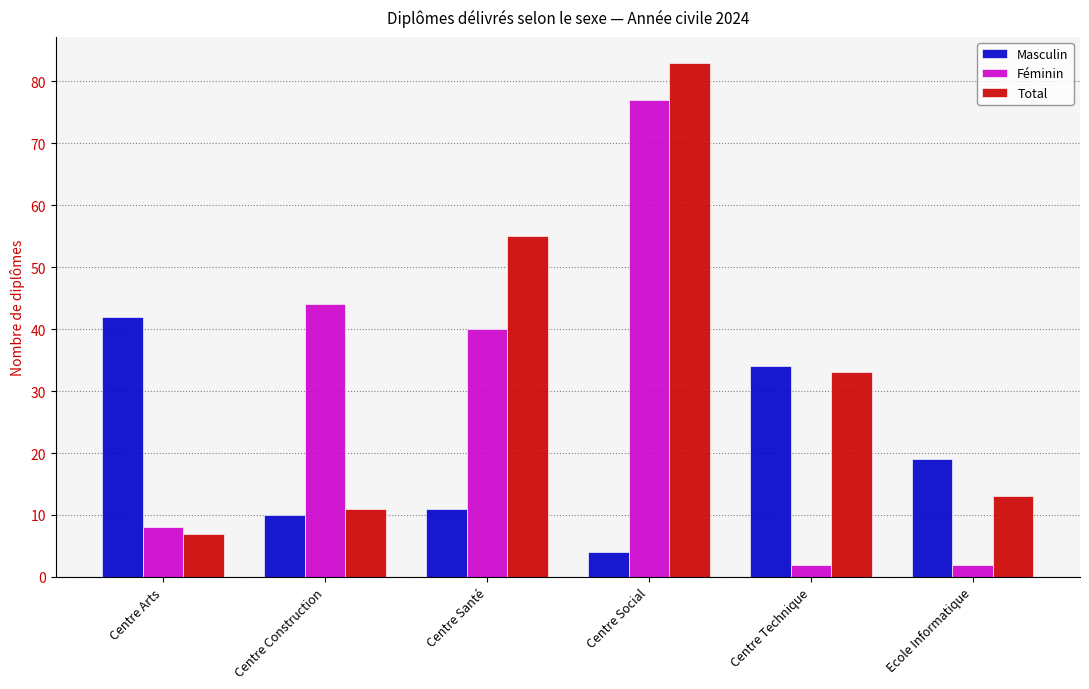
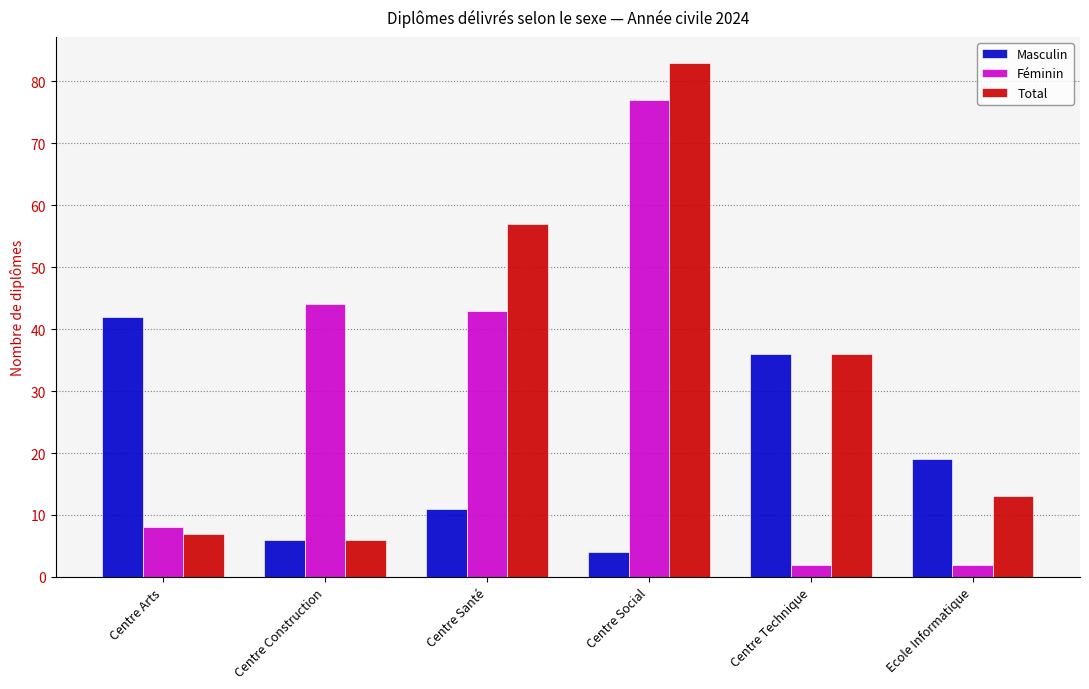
  {
    "Masculin": {
      "Centre Arts": 42,
-     "Centre Construction": 10,
+     "Centre Construction": 6,
      "Centre Santé": 11,
      "Centre Social": 4,
-     "Centre Technique": 34,
+     "Centre Technique": 36,
      "Ecole Informatique": 19
    },
    "Féminin": {
      "Centre Arts": 8,
      "Centre Construction": 44,
-     "Centre Santé": 40,
+     "Centre Santé": 43,
      "Centre Social": 77,
      "Centre Technique": 2,
      "Ecole Informatique": 2
    },
    "Total": {
      "Centre Arts": 7,
-     "Centre Construction": 11,
-     "Centre Santé": 55,
+     "Centre Construction": 6,
+     "Centre Santé": 57,
      "Centre Social": 83,
-     "Centre Technique": 33,
+     "Centre Technique": 36,
      "Ecole Informatique": 13
    }
  }
